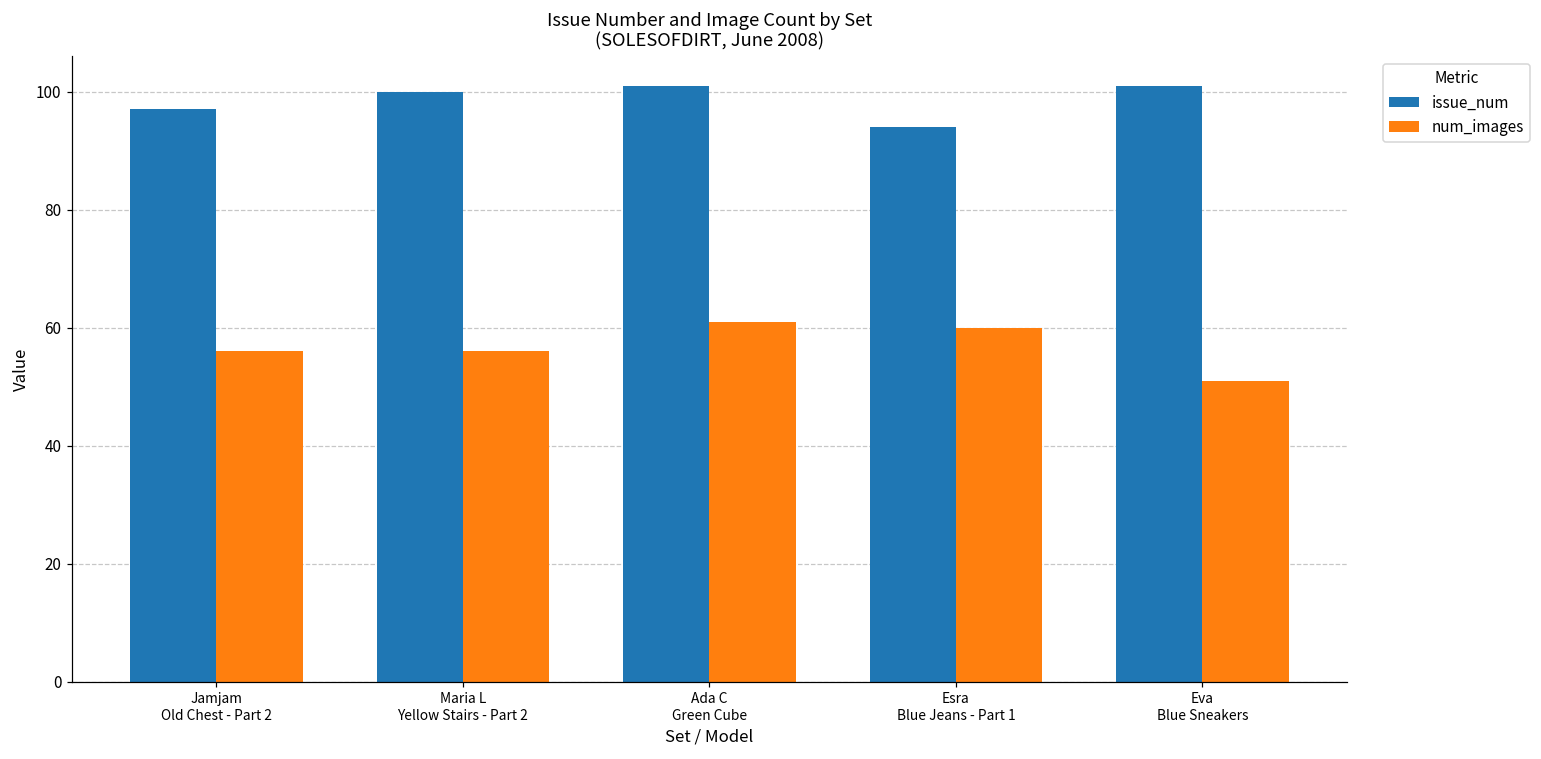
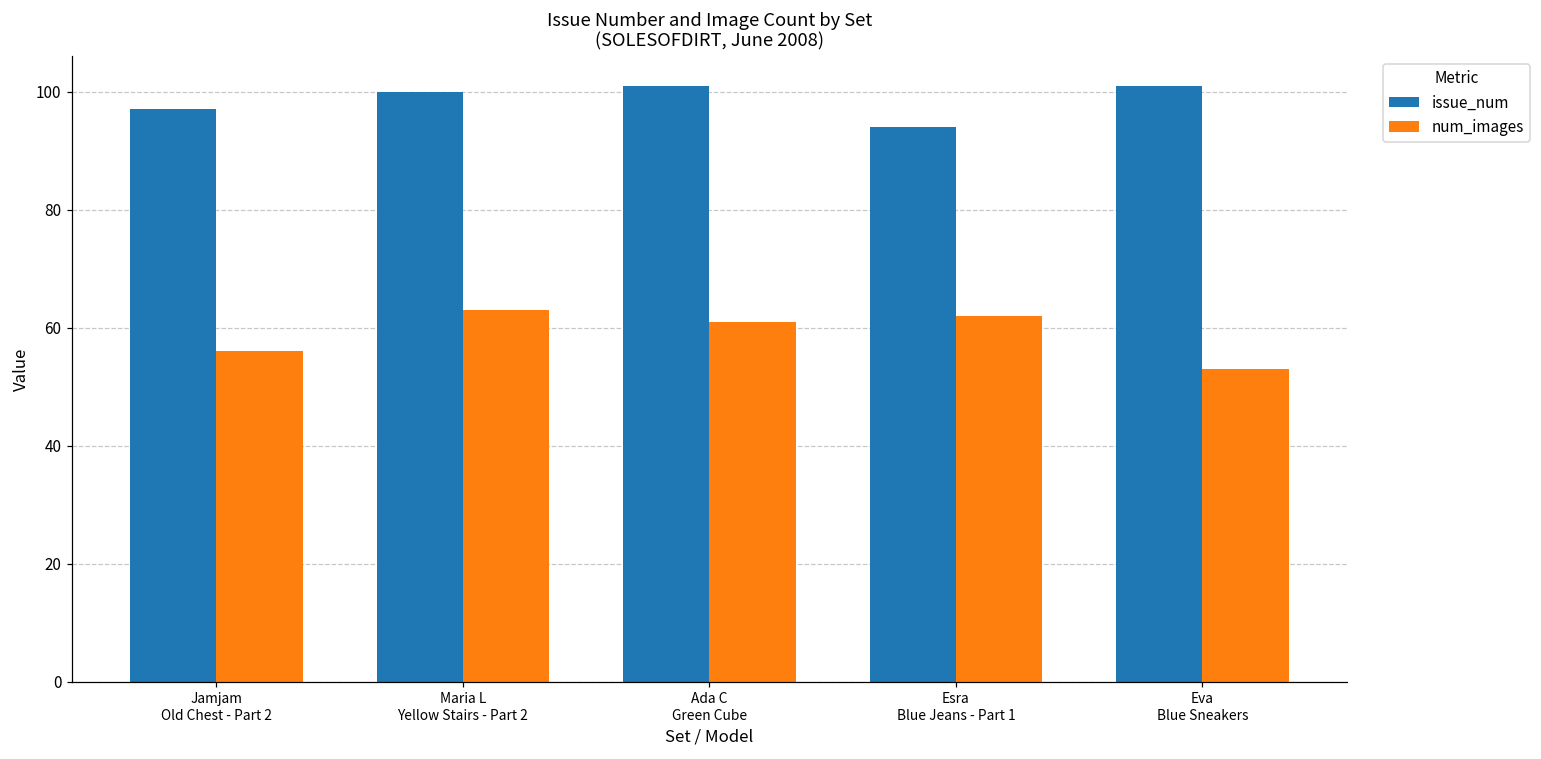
  {
    "issue_num": {
      "Jamjam Old Chest - Part 2": 97,
      "Maria L Yellow Stairs - Part 2": 100,
      "Ada C Green Cube": 101,
      "Esra Blue Jeans - Part 1": 94,
      "Eva Blue Sneakers": 101
    },
    "num_images": {
      "Jamjam Old Chest - Part 2": 56,
-     "Maria L Yellow Stairs - Part 2": 56,
+     "Maria L Yellow Stairs - Part 2": 63,
      "Ada C Green Cube": 61,
-     "Esra Blue Jeans - Part 1": 60,
-     "Eva Blue Sneakers": 51
+     "Esra Blue Jeans - Part 1": 62,
+     "Eva Blue Sneakers": 53
    }
  }
